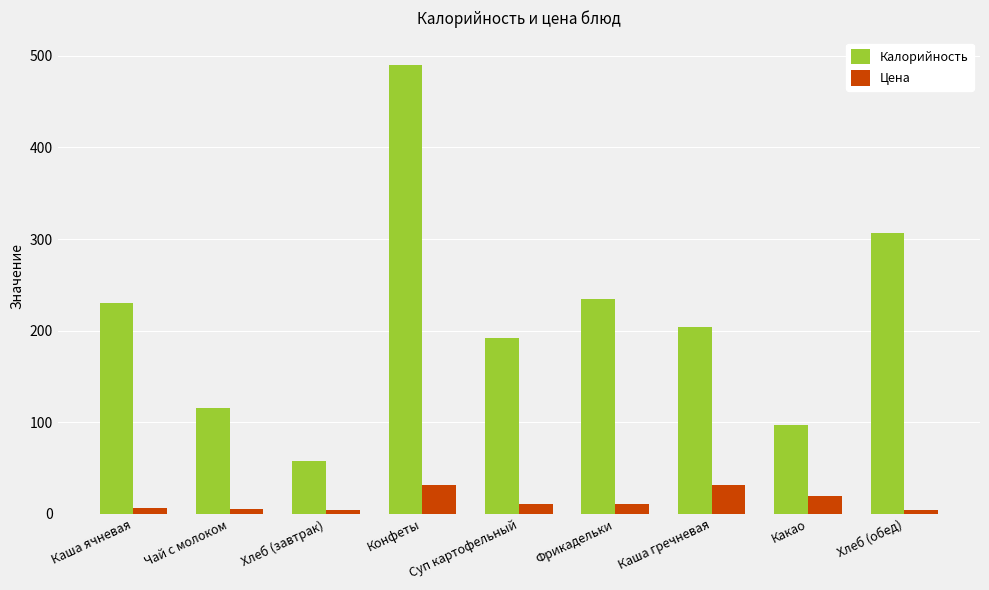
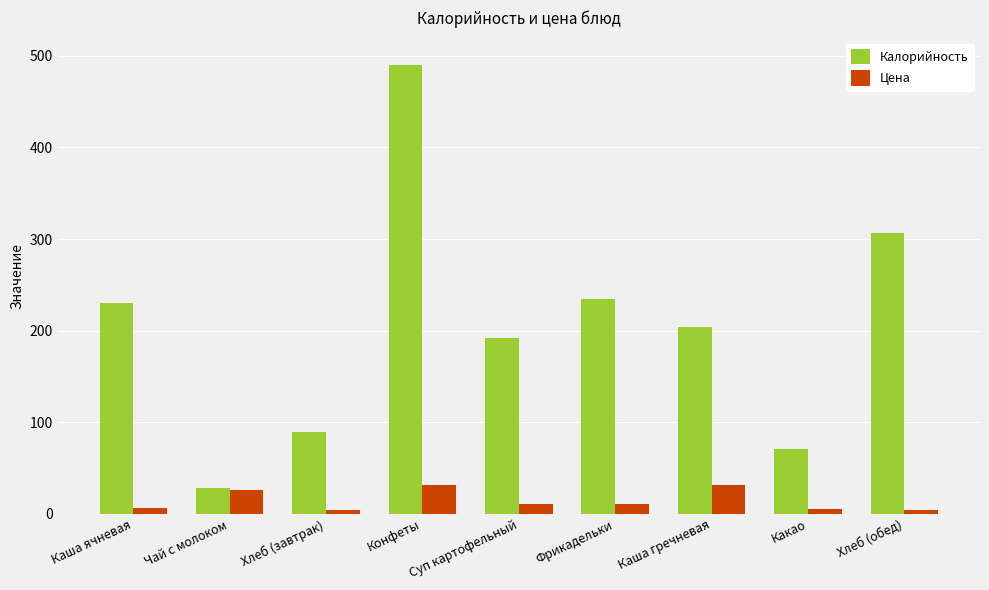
  {
    "Калорийность": {
      "Каша ячневая": 230,
-     "Чай с молоком": 120,
-     "Хлеб (завтрак)": 60,
+     "Чай с молоком": 30,
+     "Хлеб (завтрак)": 90,
      "Конфеты": 490,
      "Суп картофельный": 190,
      "Фрикадельки": 230,
      "Каша гречневая": 200,
-     "Какао": 100,
+     "Какао": 70,
      "Хлеб (обед)": 310
    },
    "Цена": {
      "Каша ячневая": 10,
-     "Чай с молоком": 10,
+     "Чай с молоком": 30,
      "Хлеб (завтрак)": 0,
      "Конфеты": 30,
      "Суп картофельный": 10,
      "Фрикадельки": 10,
      "Каша гречневая": 30,
-     "Какао": 20,
+     "Какао": 10,
      "Хлеб (обед)": 0
    }
  }
